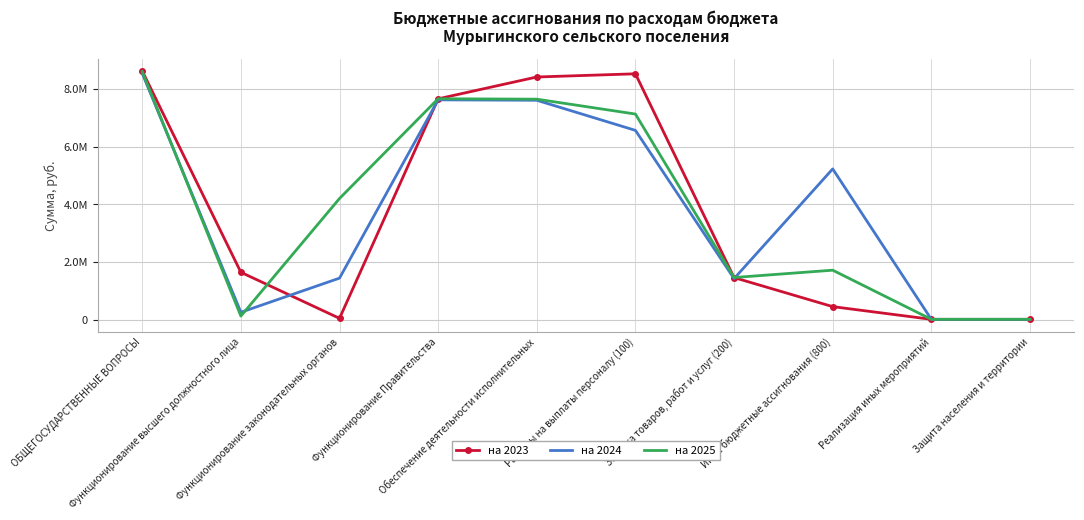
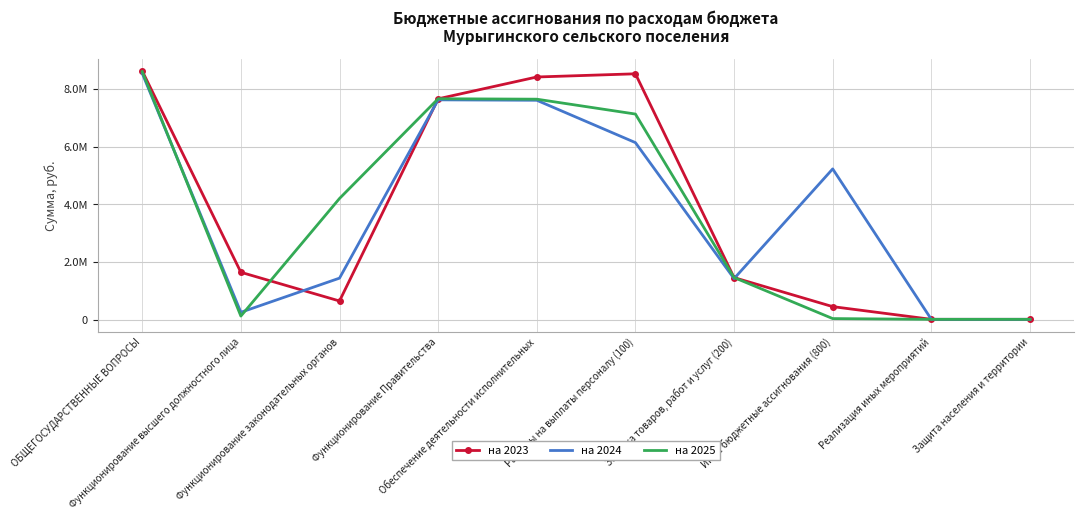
  {
    "на 2023": {
      "Функционирование высшего должностного лица": 1600000,
-     "Функционирование законодательных органов": 0,
+     "Функционирование законодательных органов": 700000,
      "Обеспечение деятельности исполнительных": 8400000,
      "Расходы на выплаты персоналу (100)": 8500000,
      "Иные бюджетные ассигнования (800)": 500000
    },
    "на 2024": {
      "Функционирование высшего должностного лица": 300000,
      "Функционирование законодательных органов": 1400000,
-     "Расходы на выплаты персоналу (100)": 6600000,
+     "Расходы на выплаты персоналу (100)": 6100000,
      "Иные бюджетные ассигнования (800)": 5200000
    },
    "на 2025": {
      "Функционирование высшего должностного лица": 100000,
      "Функционирование законодательных органов": 4200000,
      "Расходы на выплаты персоналу (100)": 7100000,
-     "Иные бюджетные ассигнования (800)": 1700000
+     "Иные бюджетные ассигнования (800)": 0
    }
  }
